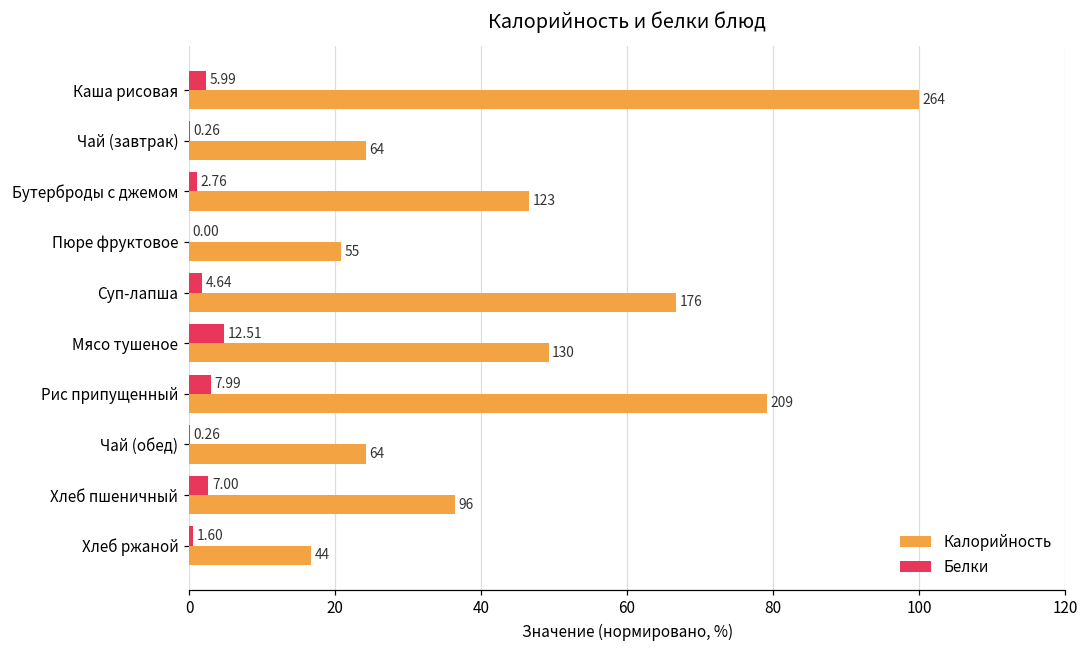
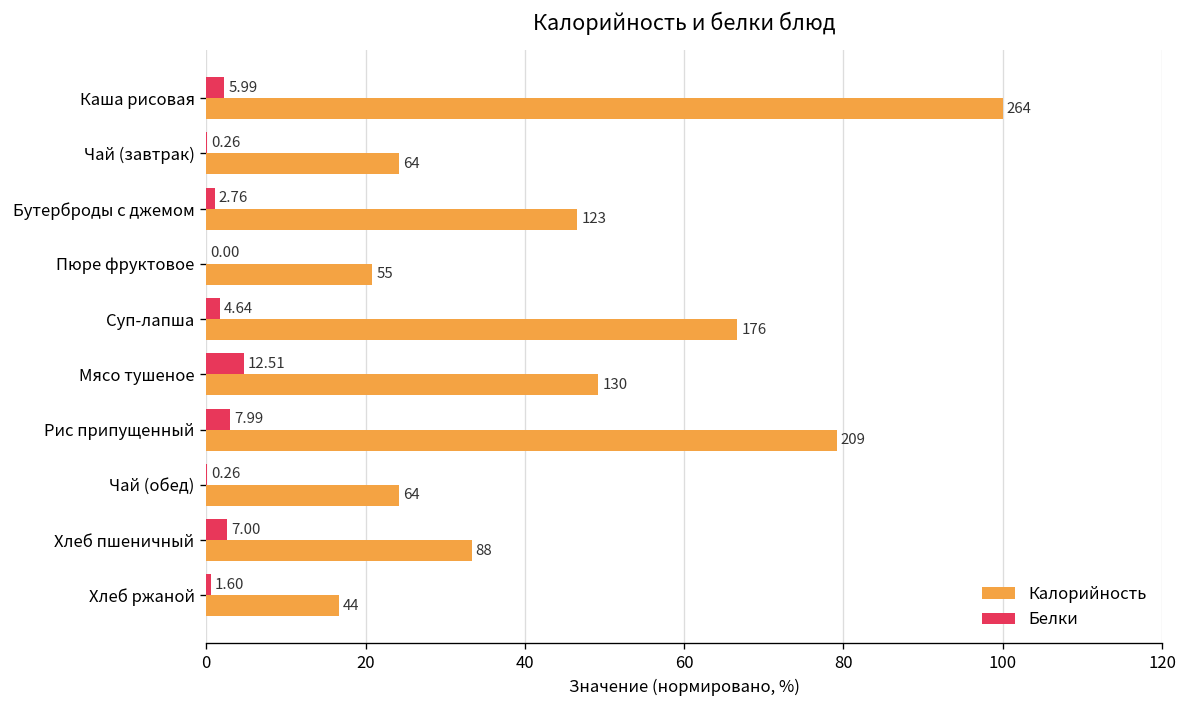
  {
    "Калорийность": {
-     "Хлеб пшеничный": 96
+     "Хлеб пшеничный": 88
    },
    "Белки": {
      "Пюре фруктовое": 0.00
    }
  }
